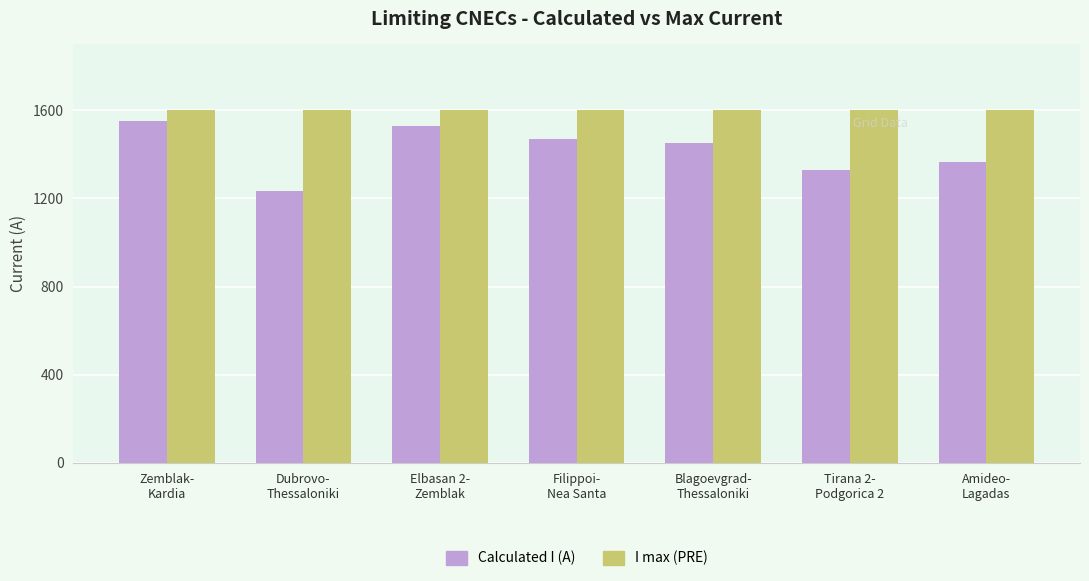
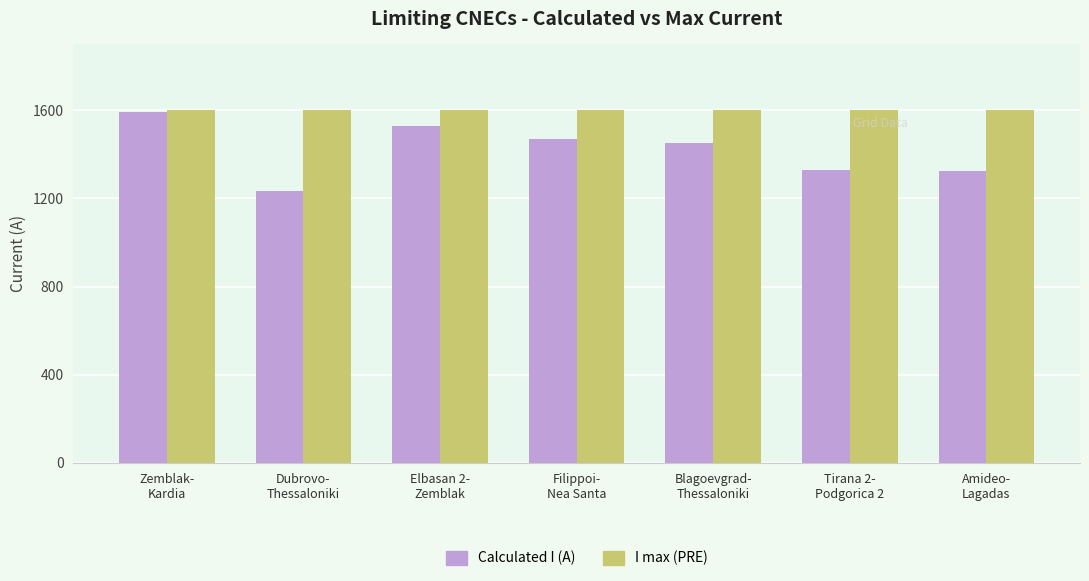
  {
    "Calculated I (A)": {
-     "Zemblak- Kardia": 1550,
+     "Zemblak- Kardia": 1590,
      "Dubrovo- Thessaloniki": 1230,
      "Elbasan 2- Zemblak": 1530,
      "Filippoi- Nea Santa": 1470,
      "Blagoevgrad- Thessaloniki": 1450,
      "Tirana 2- Podgorica 2": 1330,
-     "Amideo- Lagadas": 1370
+     "Amideo- Lagadas": 1320
    },
    "I max (PRE)": {
      "Zemblak- Kardia": 1600,
      "Dubrovo- Thessaloniki": 1600,
      "Elbasan 2- Zemblak": 1600,
      "Filippoi- Nea Santa": 1600,
      "Blagoevgrad- Thessaloniki": 1600,
      "Tirana 2- Podgorica 2": 1600,
      "Amideo- Lagadas": 1600
    }
  }
